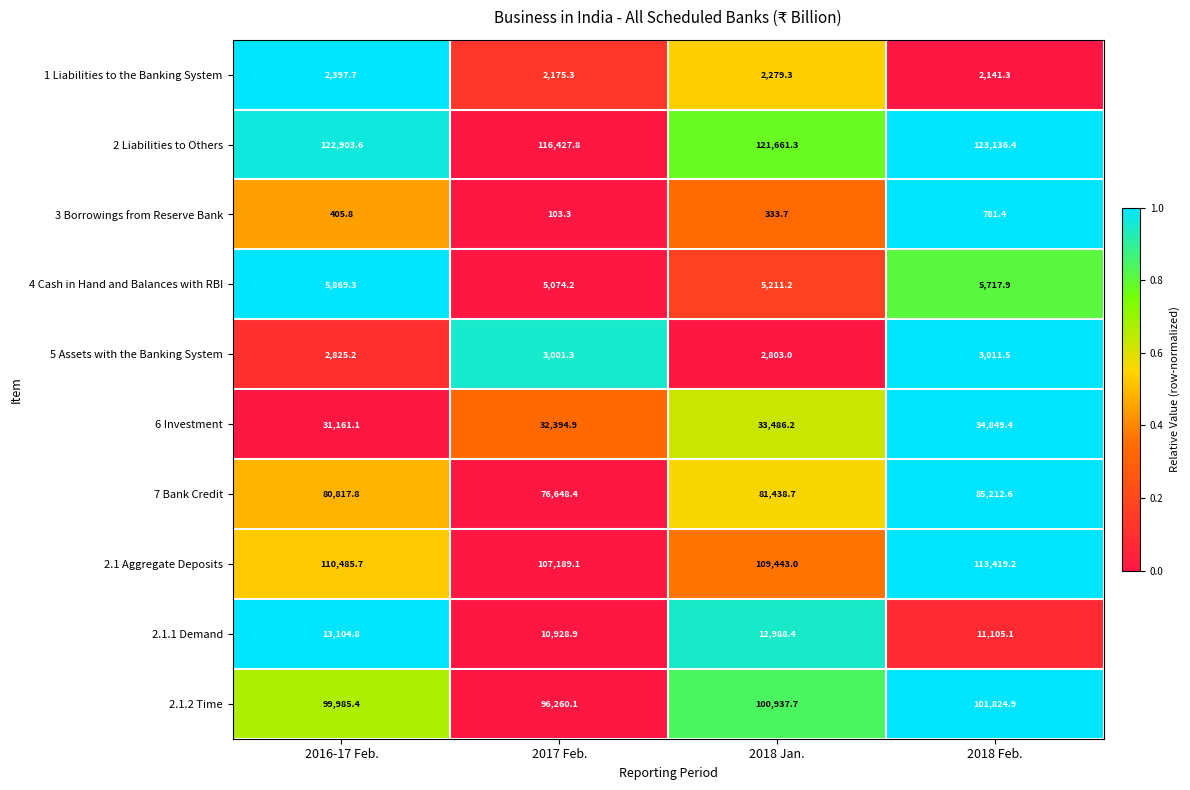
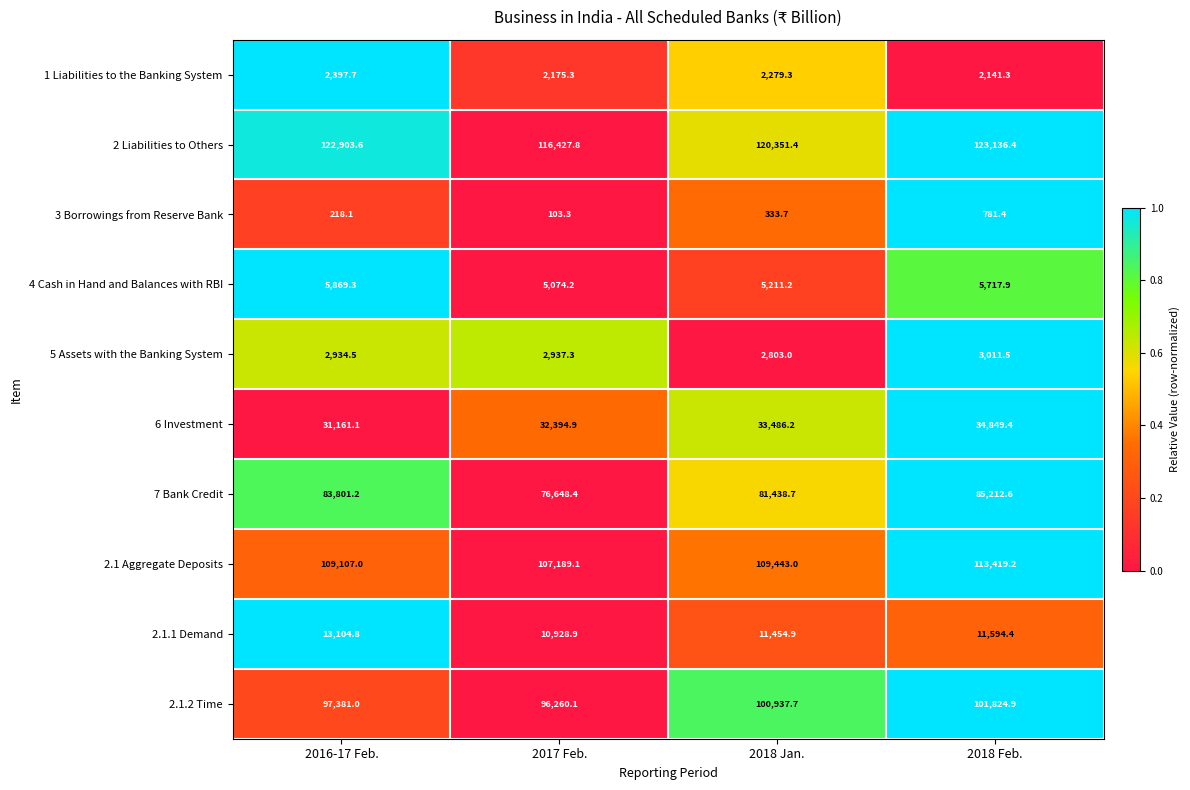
  {
    "1 Liabilities to the Banking System": {
      "2016-17 Feb.": "2,397.7",
      "2017 Feb.": "2,175.3",
      "2018 Jan.": "2,279.3",
      "2018 Feb.": "2,141.3"
    },
    "2 Liabilities to Others": {
      "2016-17 Feb.": "122,903.6",
      "2017 Feb.": "116,427.8",
-     "2018 Jan.": "121,661.3",
+     "2018 Jan.": "120,351.4",
      "2018 Feb.": "123,136.4"
    },
    "3 Borrowings from Reserve Bank": {
-     "2016-17 Feb.": "405.8",
+     "2016-17 Feb.": "218.1",
      "2017 Feb.": "103.3",
      "2018 Jan.": "333.7",
      "2018 Feb.": "781.4"
    },
    "4 Cash in Hand and Balances with RBI": {
      "2016-17 Feb.": "5,869.3",
      "2017 Feb.": "5,074.2",
      "2018 Jan.": "5,211.2",
      "2018 Feb.": "5,717.9"
    },
    "5 Assets with the Banking System": {
-     "2016-17 Feb.": "2,825.2",
-     "2017 Feb.": "3,001.3",
+     "2016-17 Feb.": "2,934.5",
+     "2017 Feb.": "2,937.3",
      "2018 Jan.": "2,803.0",
      "2018 Feb.": "3,011.5"
    },
    "6 Investment": {
      "2016-17 Feb.": "31,161.1",
      "2017 Feb.": "32,394.9",
      "2018 Jan.": "33,486.2",
      "2018 Feb.": "34,849.4"
    },
    "7 Bank Credit": {
-     "2016-17 Feb.": "80,817.8",
+     "2016-17 Feb.": "83,801.2",
      "2017 Feb.": "76,648.4",
      "2018 Jan.": "81,438.7",
      "2018 Feb.": "85,212.6"
    },
    "2.1 Aggregate Deposits": {
-     "2016-17 Feb.": "110,485.7",
+     "2016-17 Feb.": "109,107.0",
      "2017 Feb.": "107,189.1",
      "2018 Jan.": "109,443.0",
      "2018 Feb.": "113,419.2"
    },
    "2.1.1 Demand": {
      "2016-17 Feb.": "13,104.8",
      "2017 Feb.": "10,928.9",
-     "2018 Jan.": "12,988.4",
-     "2018 Feb.": "11,105.1"
+     "2018 Jan.": "11,454.9",
+     "2018 Feb.": "11,594.4"
    },
    "2.1.2 Time": {
-     "2016-17 Feb.": "99,985.4",
+     "2016-17 Feb.": "97,381.0",
      "2017 Feb.": "96,260.1",
      "2018 Jan.": "100,937.7",
      "2018 Feb.": "101,824.9"
    }
  }
